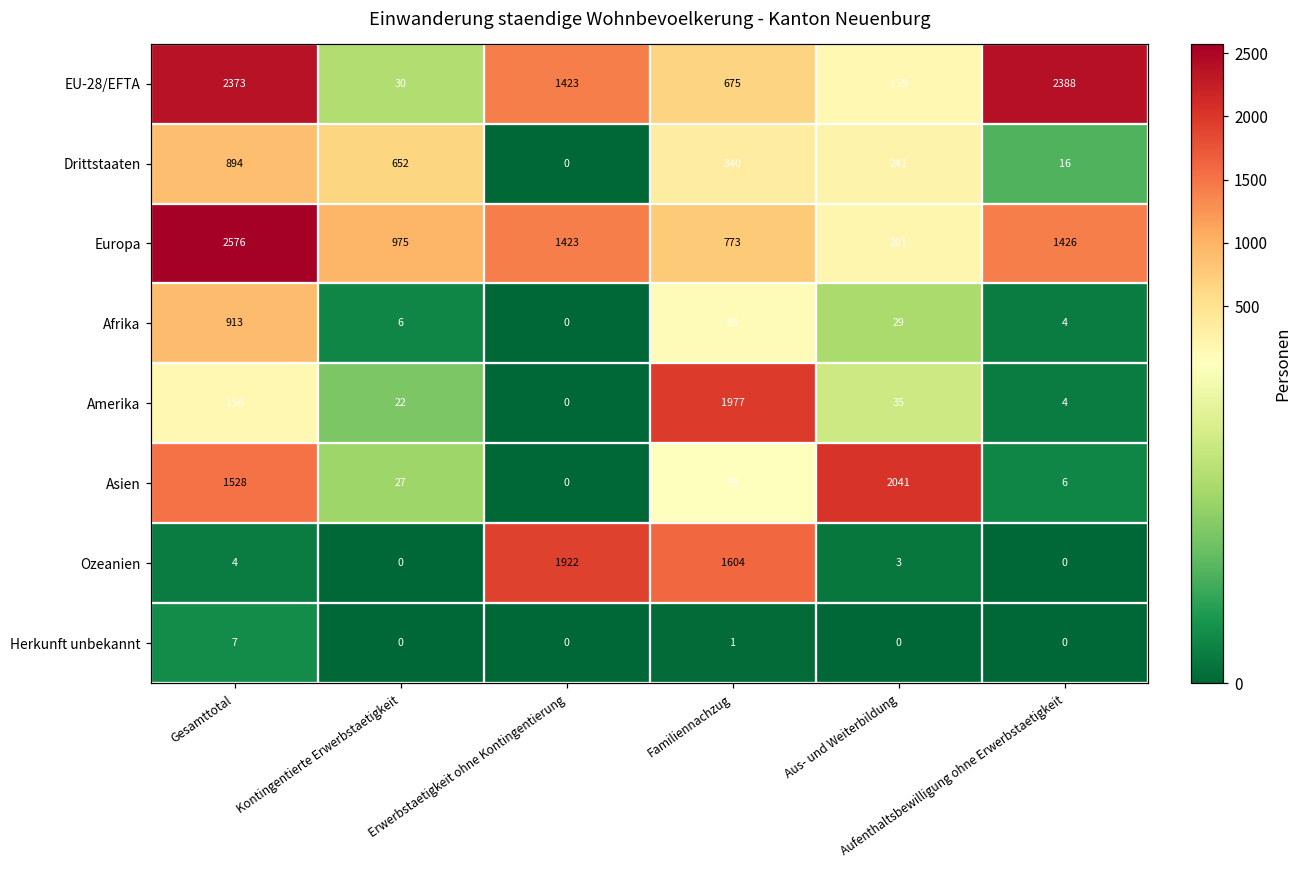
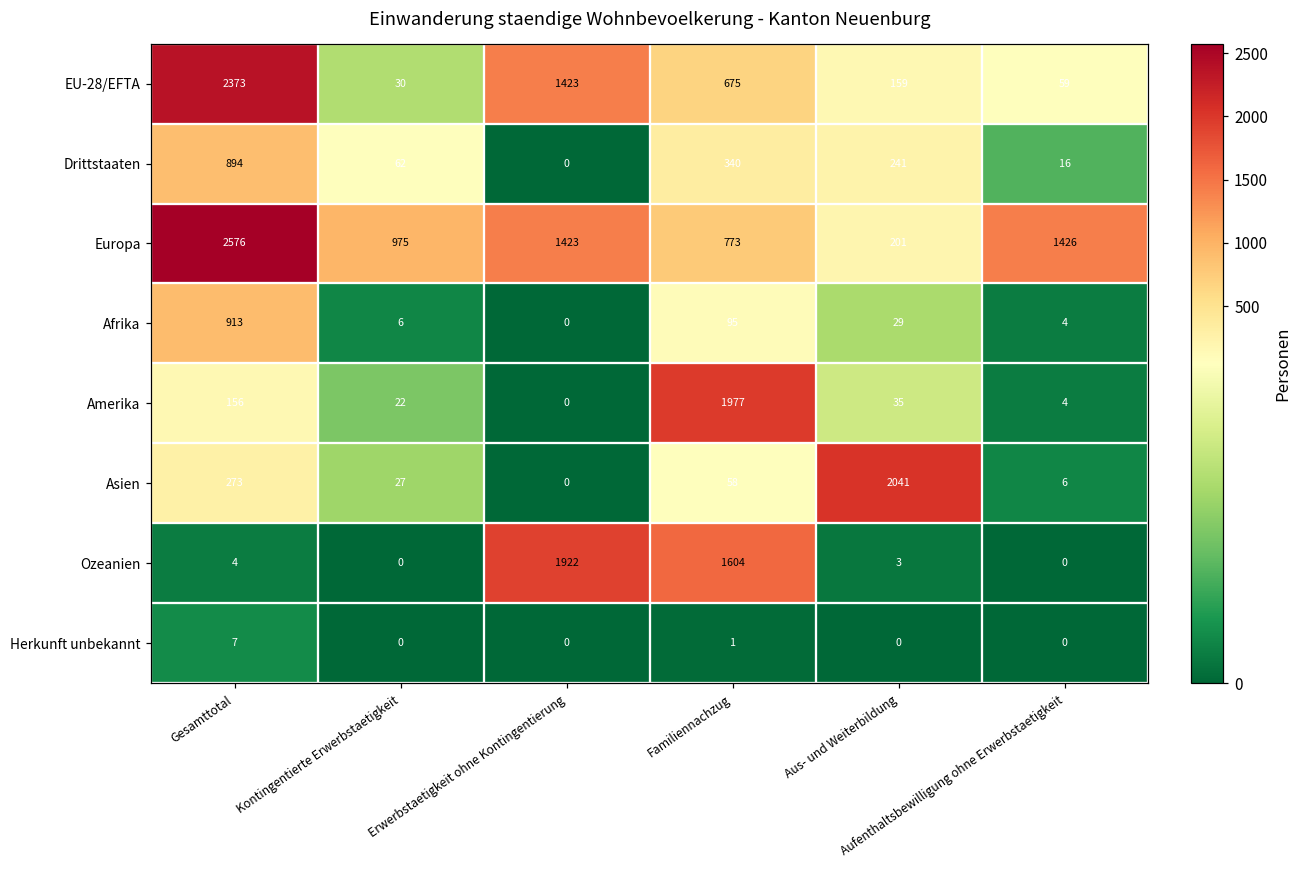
  {
    "EU-28/EFTA": {
      "Gesamttotal": 2373,
      "Kontingentierte Erwerbstaetigkeit": 30,
      "Erwerbstaetigkeit ohne Kontingentierung": 1423,
      "Familiennachzug": 675,
      "Aus- und Weiterbildung": 159,
-     "Aufenthaltsbewilligung ohne Erwerbstaetigkeit": 2388
+     "Aufenthaltsbewilligung ohne Erwerbstaetigkeit": 59
    },
    "Drittstaaten": {
      "Gesamttotal": 894,
-     "Kontingentierte Erwerbstaetigkeit": 652,
+     "Kontingentierte Erwerbstaetigkeit": 62,
      "Erwerbstaetigkeit ohne Kontingentierung": 0,
      "Familiennachzug": 340,
      "Aus- und Weiterbildung": 241,
      "Aufenthaltsbewilligung ohne Erwerbstaetigkeit": 16
    },
    "Europa": {
      "Gesamttotal": 2576,
      "Kontingentierte Erwerbstaetigkeit": 975,
      "Erwerbstaetigkeit ohne Kontingentierung": 1423,
      "Familiennachzug": 773,
      "Aus- und Weiterbildung": 201,
      "Aufenthaltsbewilligung ohne Erwerbstaetigkeit": 1426
    },
    "Afrika": {
      "Gesamttotal": 913,
      "Kontingentierte Erwerbstaetigkeit": 6,
      "Erwerbstaetigkeit ohne Kontingentierung": 0,
      "Familiennachzug": 95,
      "Aus- und Weiterbildung": 29,
      "Aufenthaltsbewilligung ohne Erwerbstaetigkeit": 4
    },
    "Amerika": {
      "Gesamttotal": 156,
      "Kontingentierte Erwerbstaetigkeit": 22,
      "Erwerbstaetigkeit ohne Kontingentierung": 0,
      "Familiennachzug": 1977,
      "Aus- und Weiterbildung": 35,
      "Aufenthaltsbewilligung ohne Erwerbstaetigkeit": 4
    },
    "Asien": {
-     "Gesamttotal": 1528,
+     "Gesamttotal": 273,
      "Kontingentierte Erwerbstaetigkeit": 27,
      "Erwerbstaetigkeit ohne Kontingentierung": 0,
      "Familiennachzug": 58,
      "Aus- und Weiterbildung": 2041,
      "Aufenthaltsbewilligung ohne Erwerbstaetigkeit": 6
    },
    "Ozeanien": {
      "Gesamttotal": 4,
      "Kontingentierte Erwerbstaetigkeit": 0,
      "Erwerbstaetigkeit ohne Kontingentierung": 1922,
      "Familiennachzug": 1604,
      "Aus- und Weiterbildung": 3,
      "Aufenthaltsbewilligung ohne Erwerbstaetigkeit": 0
    },
    "Herkunft unbekannt": {
      "Gesamttotal": 7,
      "Kontingentierte Erwerbstaetigkeit": 0,
      "Erwerbstaetigkeit ohne Kontingentierung": 0,
      "Familiennachzug": 1,
      "Aus- und Weiterbildung": 0,
      "Aufenthaltsbewilligung ohne Erwerbstaetigkeit": 0
    }
  }
